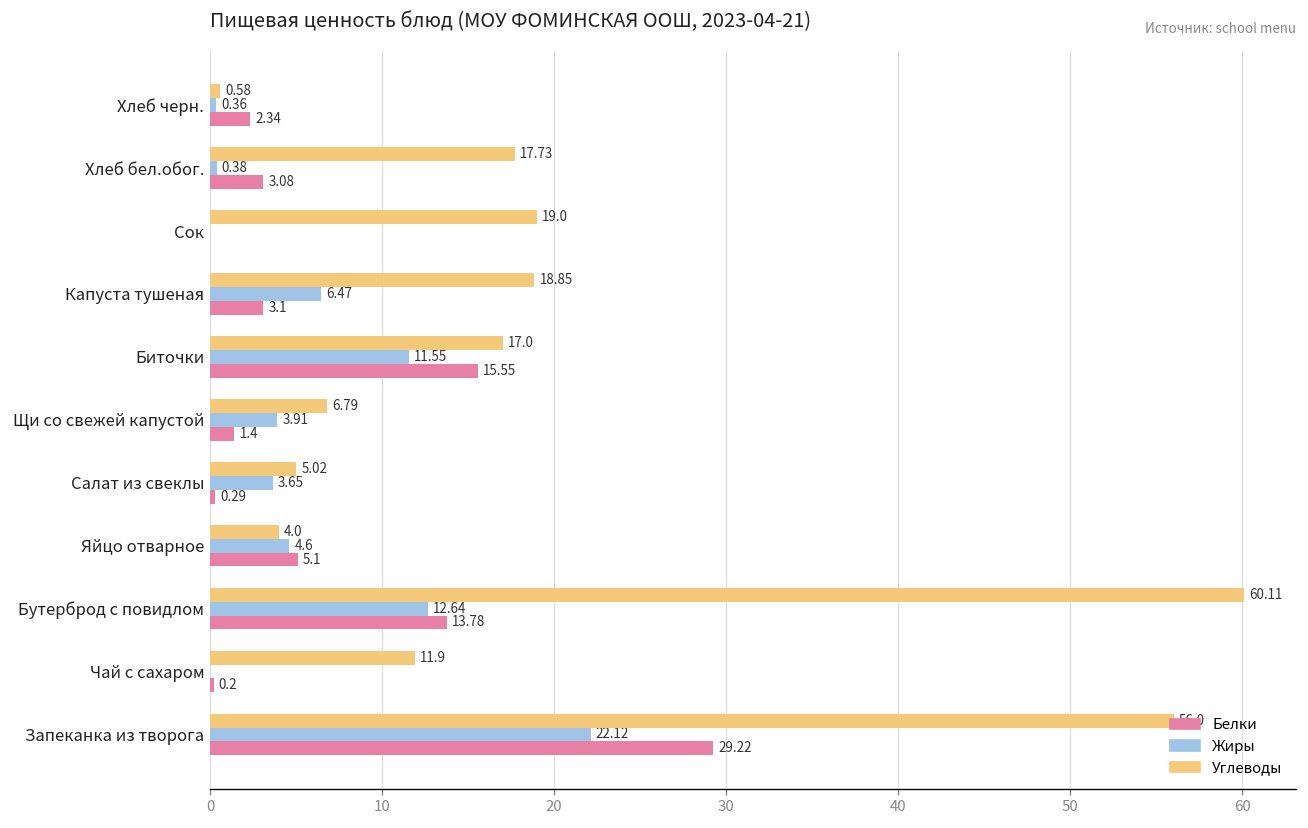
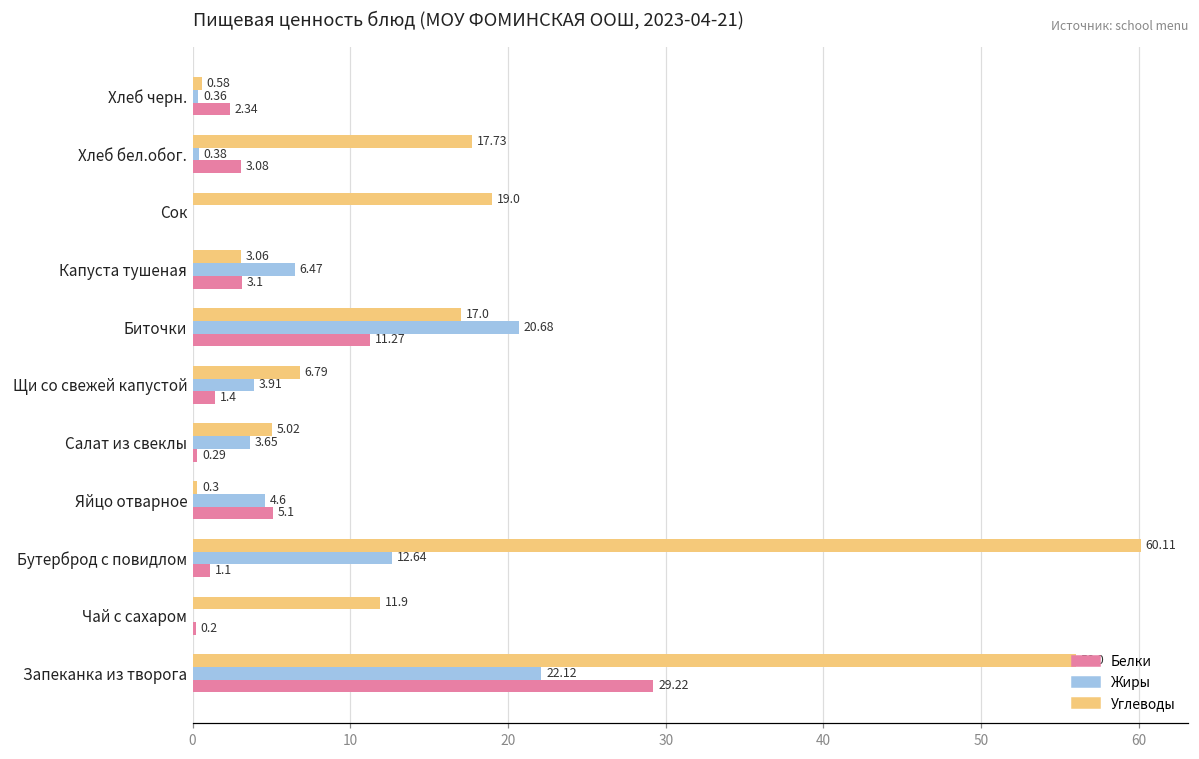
  {
    "Белки": {
      "Хлеб черн.": 2.34,
      "Хлеб бел.обог.": 3.08,
      "Капуста тушеная": 3.1,
-     "Биточки": 15.55,
+     "Биточки": 11.27,
      "Щи со свежей капустой": 1.4,
      "Салат из свеклы": 0.29,
      "Яйцо отварное": 5.1,
-     "Бутерброд с повидлом": 13.78,
+     "Бутерброд с повидлом": 1.1,
      "Чай с сахаром": 0.2,
      "Запеканка из творога": 29.22
    },
    "Жиры": {
      "Хлеб черн.": 0.36,
      "Хлеб бел.обог.": 0.38,
      "Капуста тушеная": 6.47,
-     "Биточки": 11.55,
+     "Биточки": 20.68,
      "Щи со свежей капустой": 3.91,
      "Салат из свеклы": 3.65,
      "Яйцо отварное": 4.6,
      "Бутерброд с повидлом": 12.64,
      "Запеканка из творога": 22.12
    },
    "Углеводы": {
      "Хлеб черн.": 0.58,
      "Хлеб бел.обог.": 17.73,
      "Сок": 19.0,
-     "Капуста тушеная": 18.85,
+     "Капуста тушеная": 3.06,
      "Биточки": 17.0,
      "Щи со свежей капустой": 6.79,
      "Салат из свеклы": 5.02,
-     "Яйцо отварное": 4.0,
+     "Яйцо отварное": 0.3,
      "Бутерброд с повидлом": 60.11,
      "Чай с сахаром": 11.9,
      "Запеканка из творога": 56.0
    }
  }
